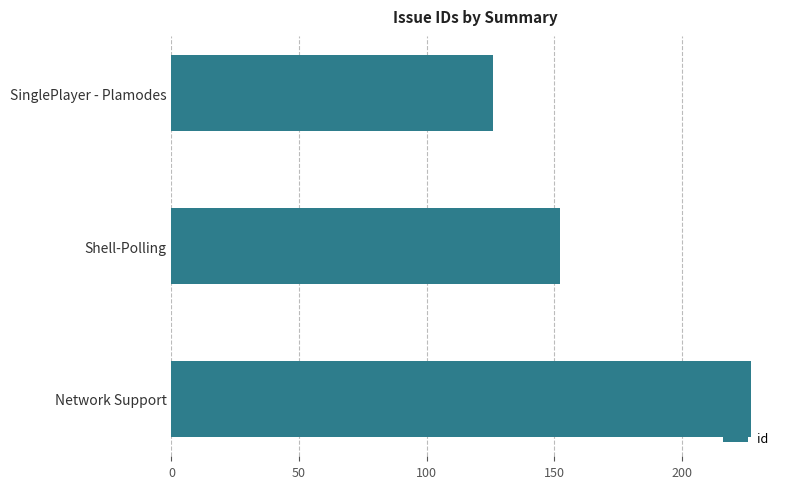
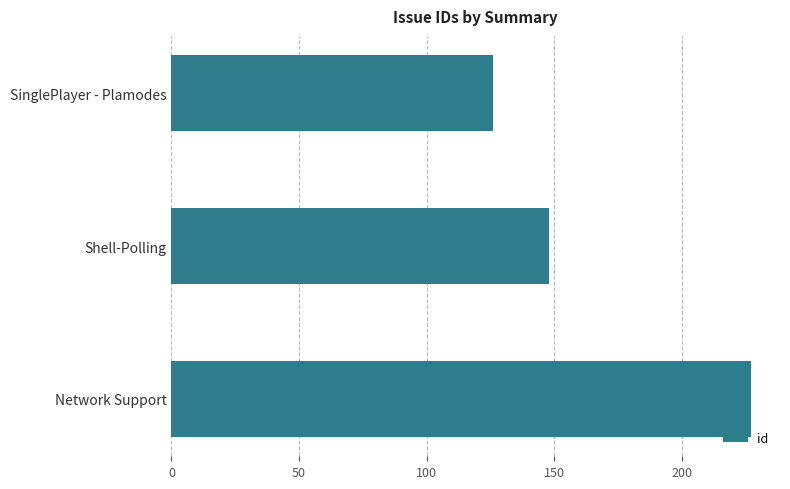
  {
    "SinglePlayer - Plamodes": 126,
-   "Shell-Polling": 152,
+   "Shell-Polling": 148,
    "Network Support": 227
  }
